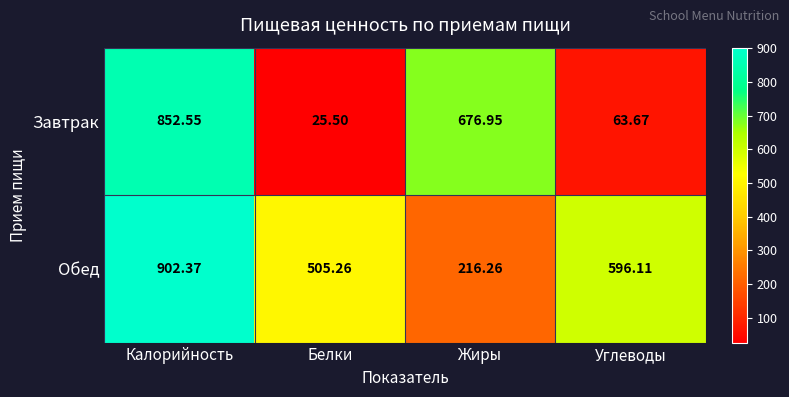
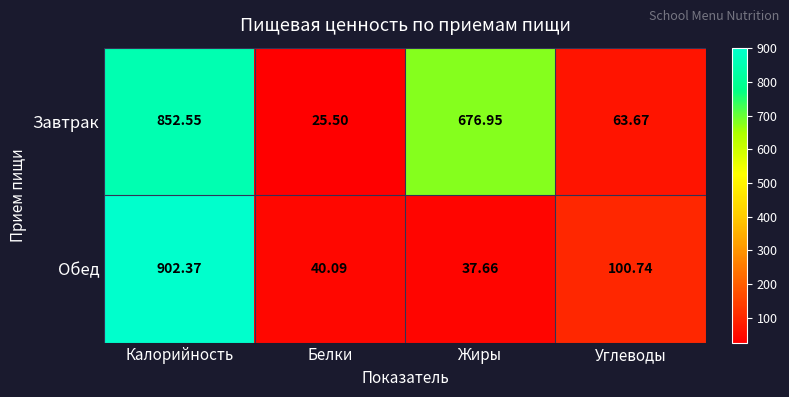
  {
    "Завтрак": {
      "Калорийность": 852.55,
      "Белки": 25.50,
      "Жиры": 676.95,
      "Углеводы": 63.67
    },
    "Обед": {
      "Калорийность": 902.37,
-     "Белки": 505.26,
-     "Жиры": 216.26,
-     "Углеводы": 596.11
+     "Белки": 40.09,
+     "Жиры": 37.66,
+     "Углеводы": 100.74
    }
  }
